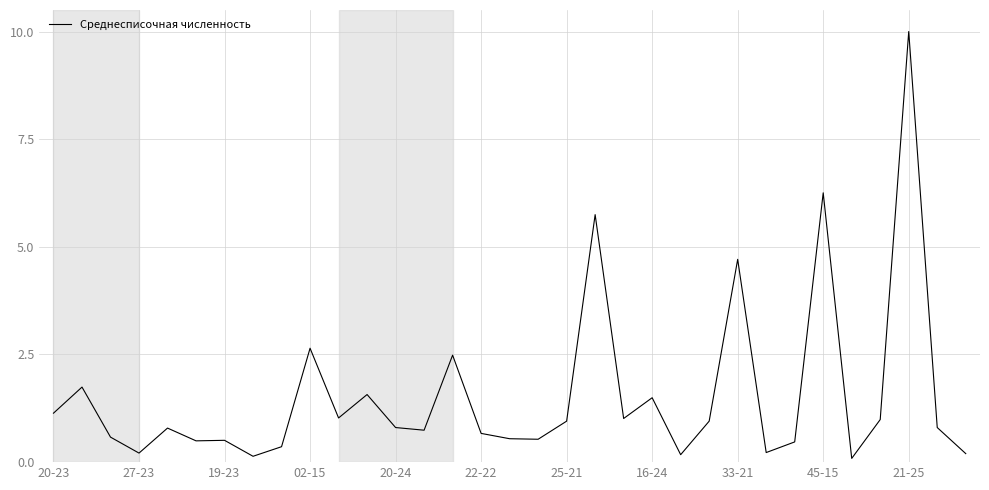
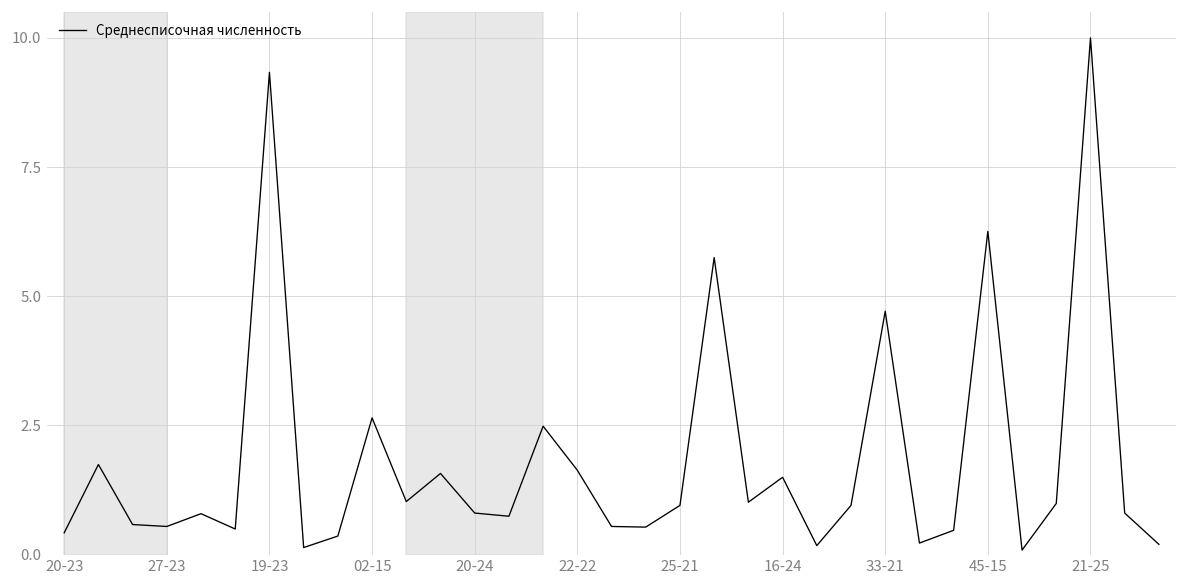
  {
-   "20-23": 1.1,
-   "27-23": 0.2,
-   "19-23": 0.5,
+   "20-23": 0.4,
+   "27-23": 0.5,
+   "19-23": 9.3,
    "02-15": 2.6,
    "20-24": 0.8,
-   "22-22": 0.7,
+   "22-22": 1.6,
    "25-21": 1.0,
    "16-24": 1.5,
    "33-21": 4.7,
    "45-15": 6.3,
    "21-25": 10.0
  }
